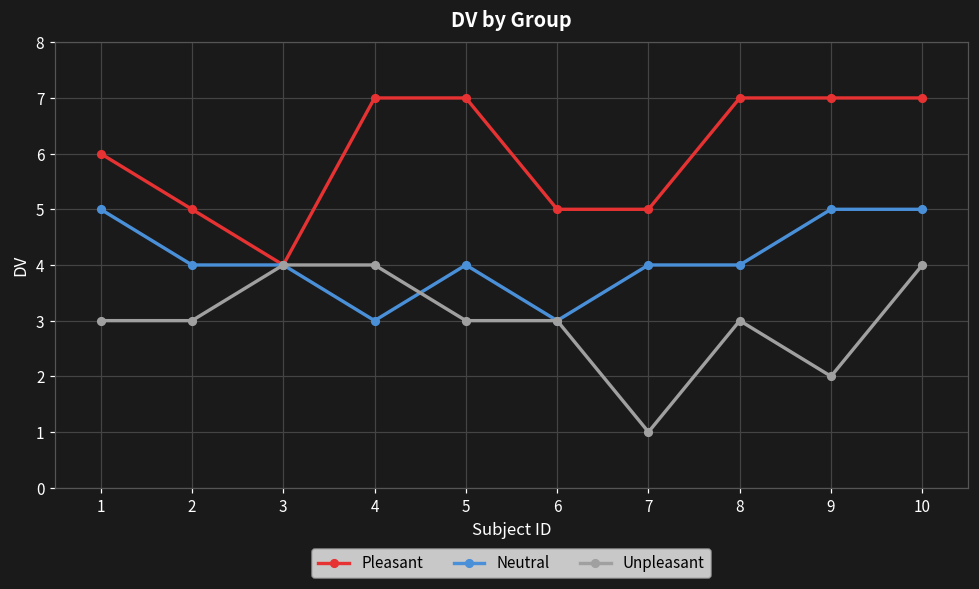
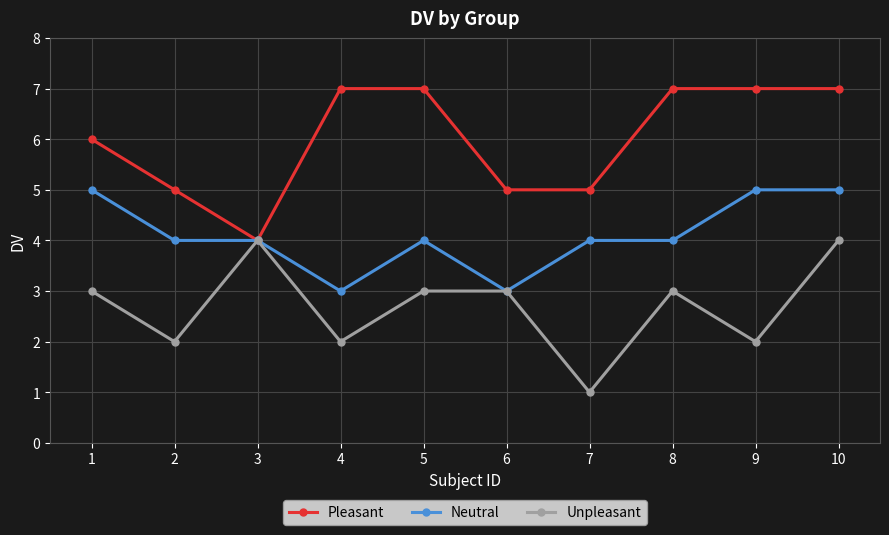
  {
    "Pleasant": {
      "1": 6,
      "2": 5,
      "4": 7,
      "5": 7,
      "6": 5,
      "7": 5,
      "8": 7,
      "9": 7,
      "10": 7
    },
    "Neutral": {
      "1": 5,
      "2": 4,
      "4": 3,
      "5": 4,
      "7": 4,
      "8": 4,
      "9": 5,
      "10": 5
    },
    "Unpleasant": {
      "1": 3,
-     "2": 3,
-     "4": 4,
+     "2": 2,
+     "4": 2,
      "5": 3,
      "7": 1,
      "8": 3,
      "9": 2,
      "10": 4
    }
  }
